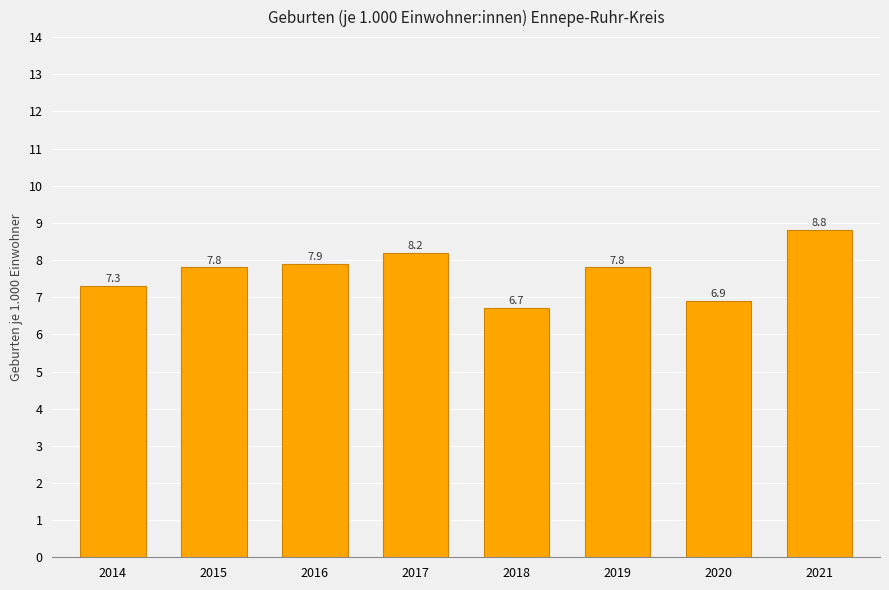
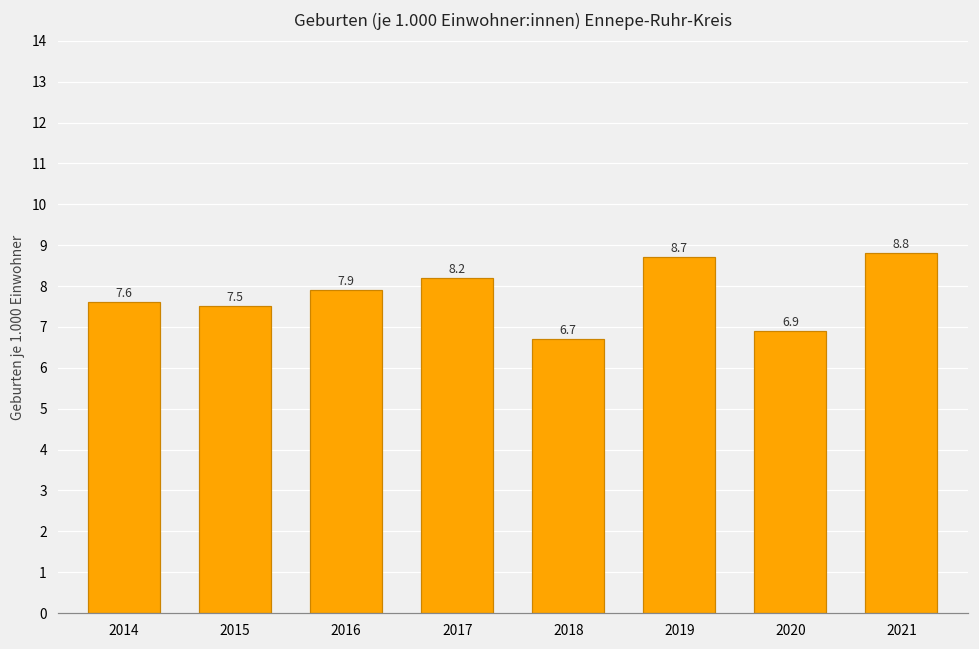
  {
-   "2014": 7.3,
-   "2015": 7.8,
+   "2014": 7.6,
+   "2015": 7.5,
    "2016": 7.9,
    "2017": 8.2,
    "2018": 6.7,
-   "2019": 7.8,
+   "2019": 8.7,
    "2020": 6.9,
    "2021": 8.8
  }
